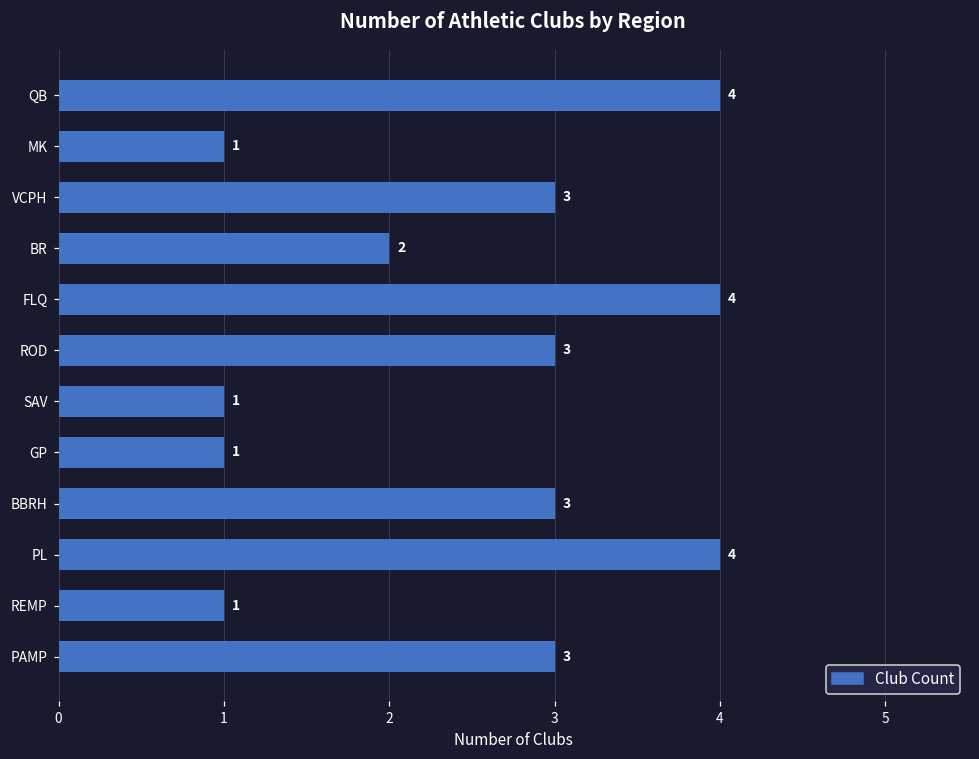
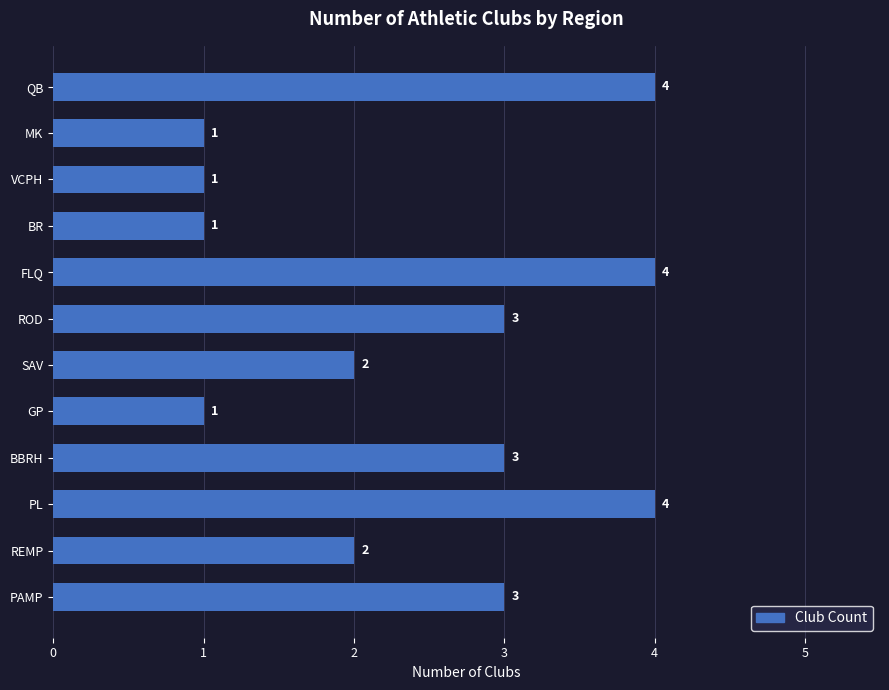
  {
    "QB": 4,
    "MK": 1,
-   "VCPH": 3,
-   "BR": 2,
+   "VCPH": 1,
+   "BR": 1,
    "FLQ": 4,
    "ROD": 3,
-   "SAV": 1,
+   "SAV": 2,
    "GP": 1,
    "BBRH": 3,
    "PL": 4,
-   "REMP": 1,
+   "REMP": 2,
    "PAMP": 3
  }
